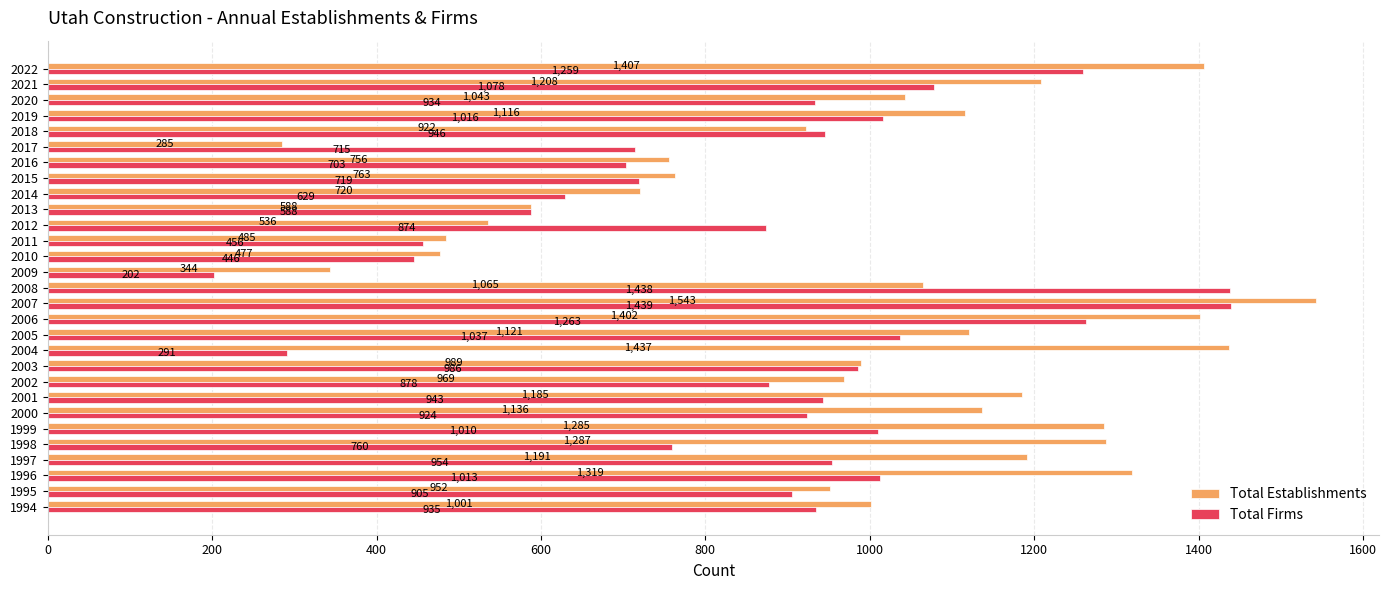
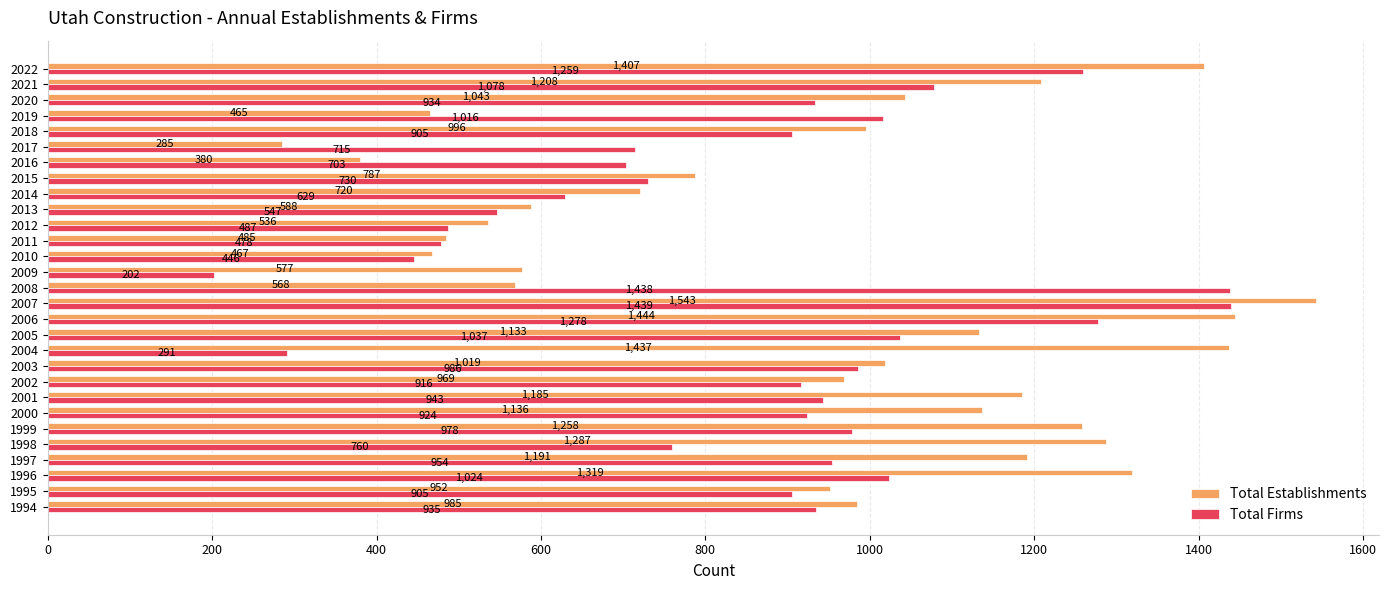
  {
    "Total Establishments": {
      "2022": "1,407",
      "2021": "1,208",
      "2020": "1,043",
-     "2019": "1,116",
-     "2018": "922",
+     "2019": "465",
+     "2018": "996",
      "2017": "285",
-     "2016": "756",
-     "2015": "763",
+     "2016": "380",
+     "2015": "787",
      "2014": "720",
      "2013": "588",
      "2012": "536",
-     "2010": "477",
-     "2009": "344",
-     "2008": "1,065",
+     "2010": "467",
+     "2009": "577",
+     "2008": "568",
      "2007": "1,543",
-     "2006": "1,402",
-     "2005": "1,121",
+     "2006": "1,444",
+     "2005": "1,133",
      "2004": "1,437",
-     "2003": "989",
+     "2003": "1,019",
      "2002": "969",
      "2001": "1,185",
      "2000": "1,136",
-     "1999": "1,285",
+     "1999": "1,258",
      "1998": "1,287",
      "1997": "1,191",
      "1996": "1,319",
      "1995": "952",
-     "1994": "1,001"
+     "1994": "985"
    },
    "Total Firms": {
      "2022": "1,259",
      "2021": "1,078",
      "2020": "934",
      "2019": "1,016",
-     "2018": "946",
+     "2018": "905",
      "2017": "715",
      "2016": "703",
-     "2015": "719",
+     "2015": "730",
      "2014": "629",
-     "2013": "588",
-     "2012": "874",
-     "2011": "456",
+     "2013": "547",
+     "2012": "487",
+     "2011": "478",
      "2009": "202",
      "2008": "1,438",
      "2007": "1,439",
-     "2006": "1,263",
+     "2006": "1,278",
      "2005": "1,037",
      "2004": "291",
-     "2002": "878",
+     "2002": "916",
      "2001": "943",
      "2000": "924",
-     "1999": "1,010",
+     "1999": "978",
      "1998": "760",
      "1997": "954",
-     "1996": "1,013",
+     "1996": "1,024",
      "1995": "905",
      "1994": "935"
    }
  }
